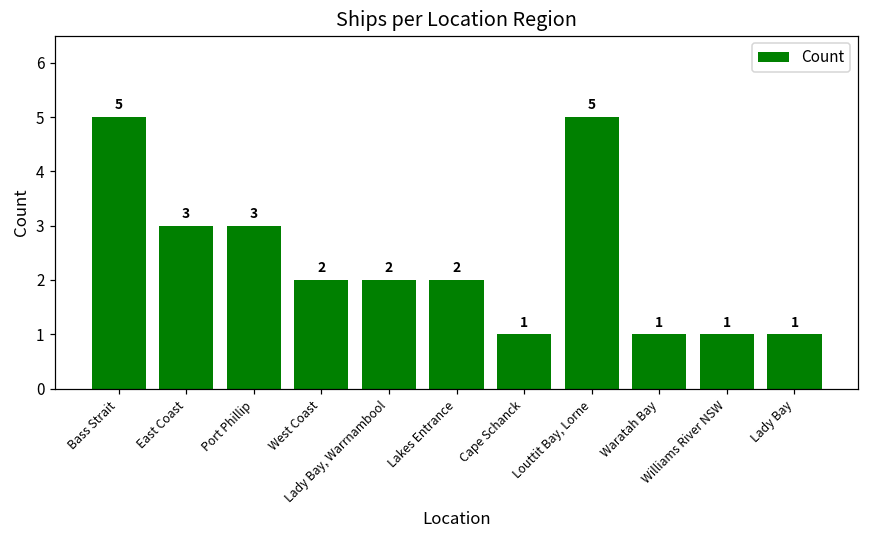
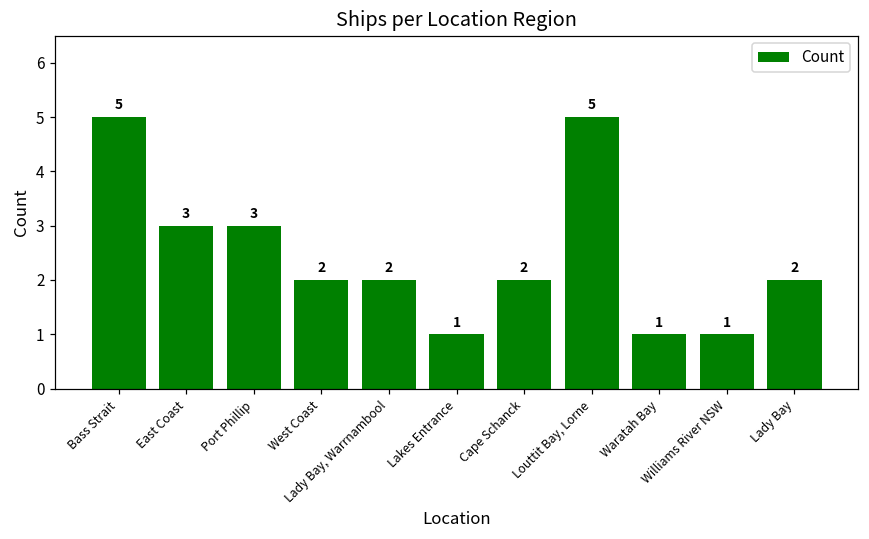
  {
    "Bass Strait": 5,
    "East Coast": 3,
    "Port Phillip": 3,
    "West Coast": 2,
    "Lady Bay, Warrnambool": 2,
-   "Lakes Entrance": 2,
-   "Cape Schanck": 1,
+   "Lakes Entrance": 1,
+   "Cape Schanck": 2,
    "Louttit Bay, Lorne": 5,
    "Waratah Bay": 1,
    "Williams River NSW": 1,
-   "Lady Bay": 1
+   "Lady Bay": 2
  }
